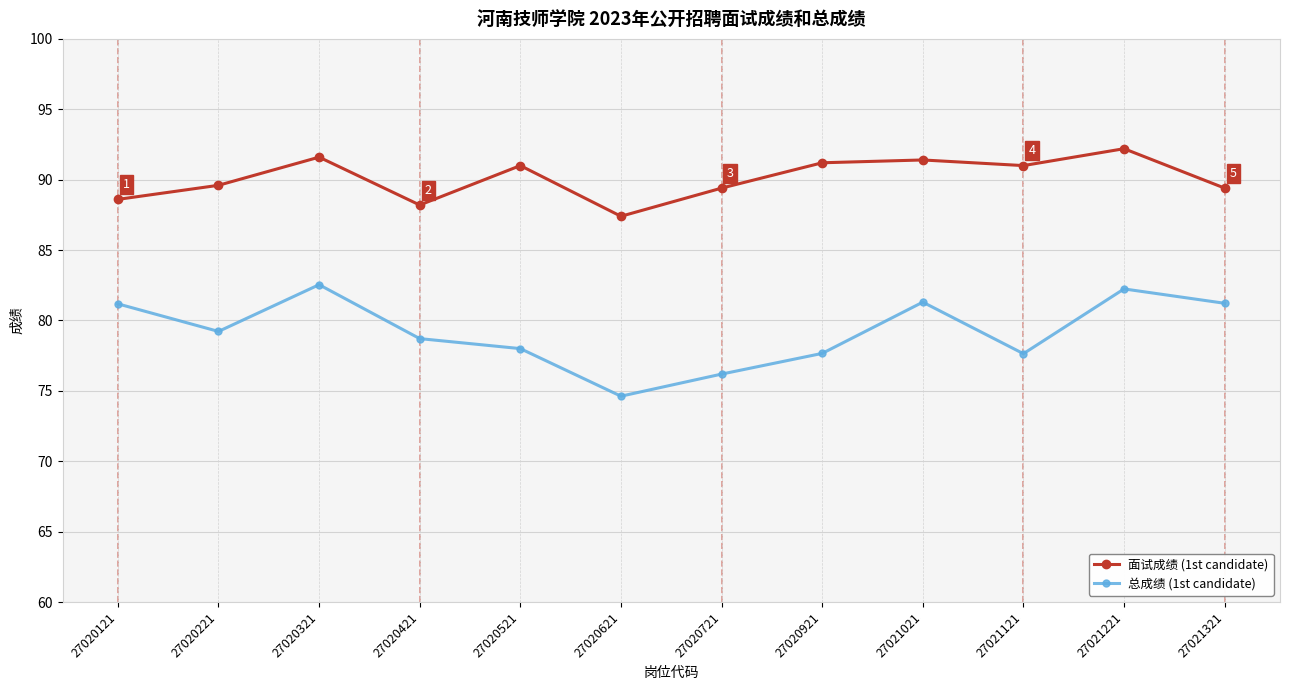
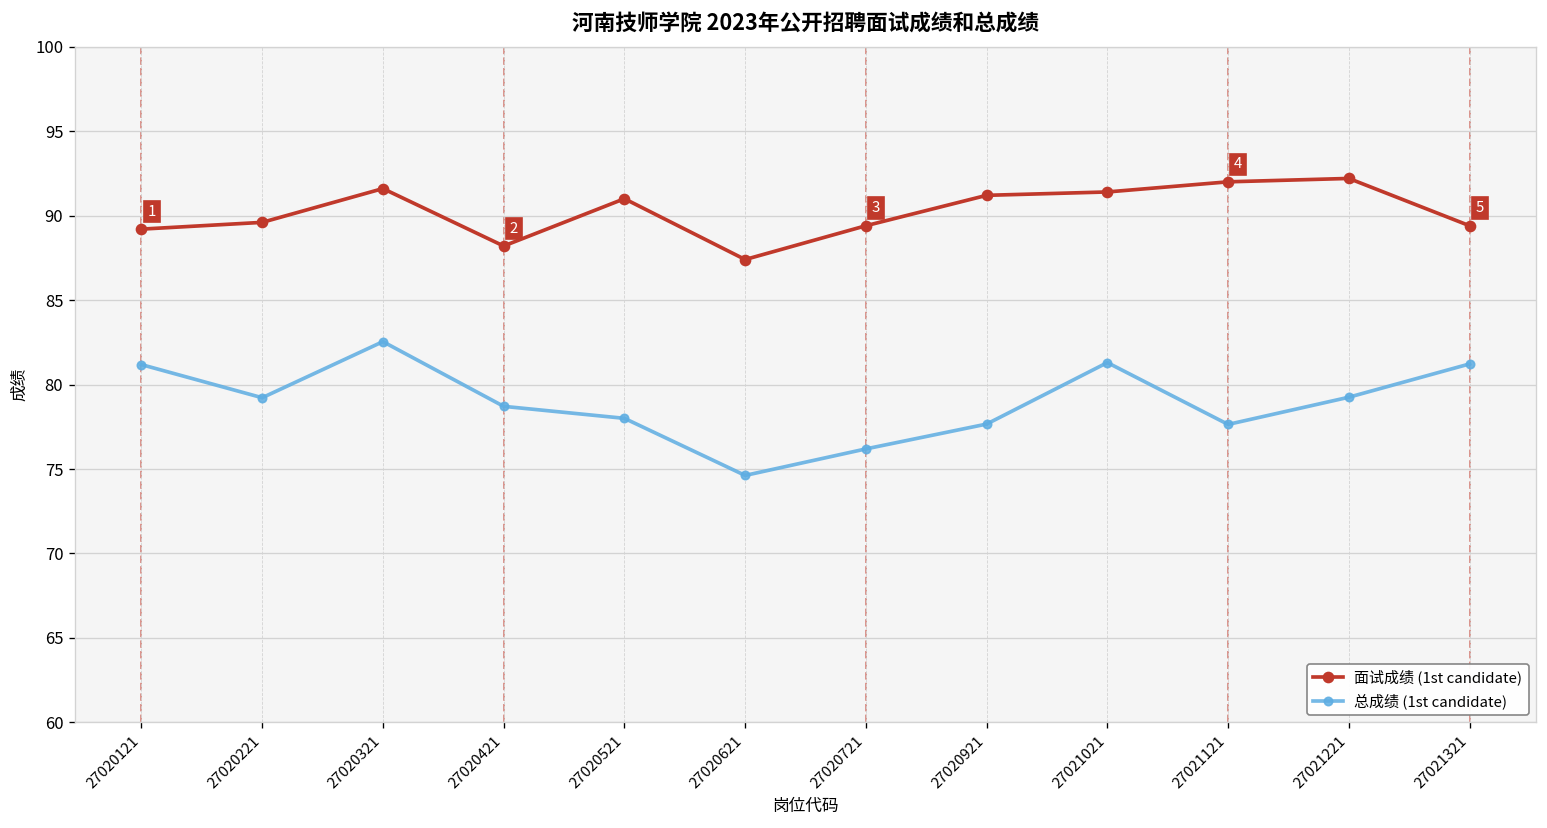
  {
    "面试成绩 (1st candidate)": {
-     "27020121": 88.6,
+     "27020121": 89.2,
      "27020221": 89.6,
      "27020321": 91.6,
      "27020521": 91.0,
      "27020621": 87.4,
      "27020921": 91.2,
      "27021021": 91.4,
-     "27021121": 91,
+     "27021121": 92,
      "27021221": 92.2
    },
    "总成绩 (1st candidate)": {
      "27020121": 81.2,
      "27020221": 79.2,
      "27020321": 82.5,
      "27020421": 78.7,
      "27020521": 78.0,
      "27020621": 74.6,
      "27020721": 76.2,
      "27020921": 77.7,
      "27021021": 81.3,
      "27021121": 77.6,
-     "27021221": 82.2,
+     "27021221": 79.3,
      "27021321": 81.2
    }
  }
